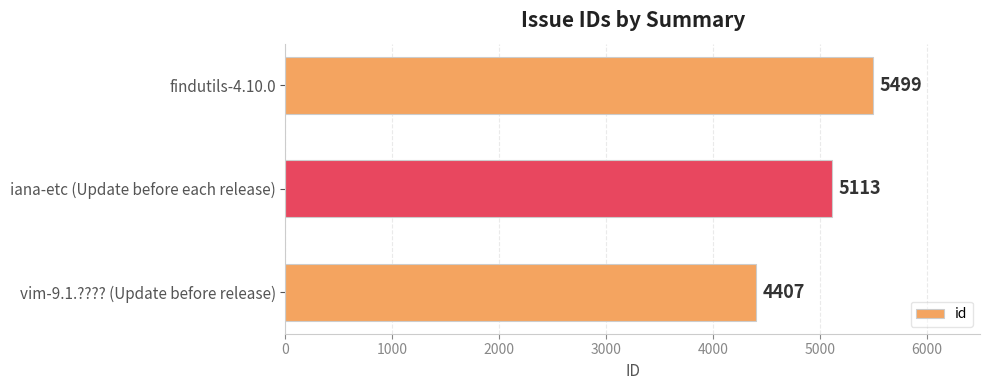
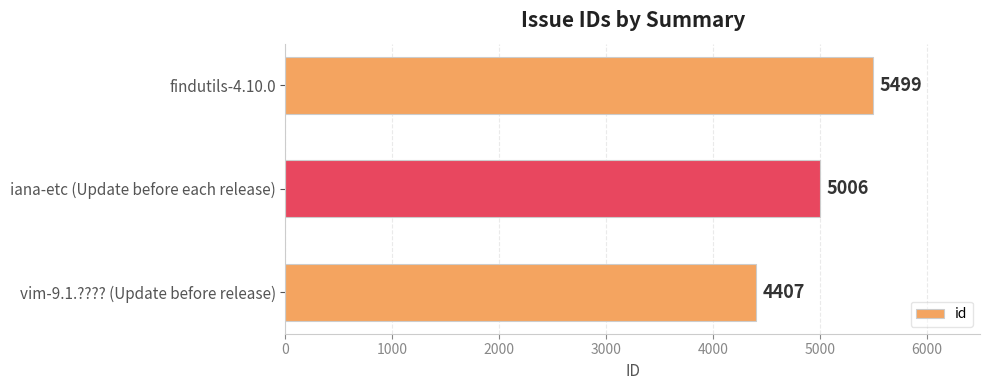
  {
    "findutils-4.10.0": 5499,
-   "iana-etc (Update before each release)": 5113,
+   "iana-etc (Update before each release)": 5006,
    "vim-9.1.???? (Update before release)": 4407
  }
